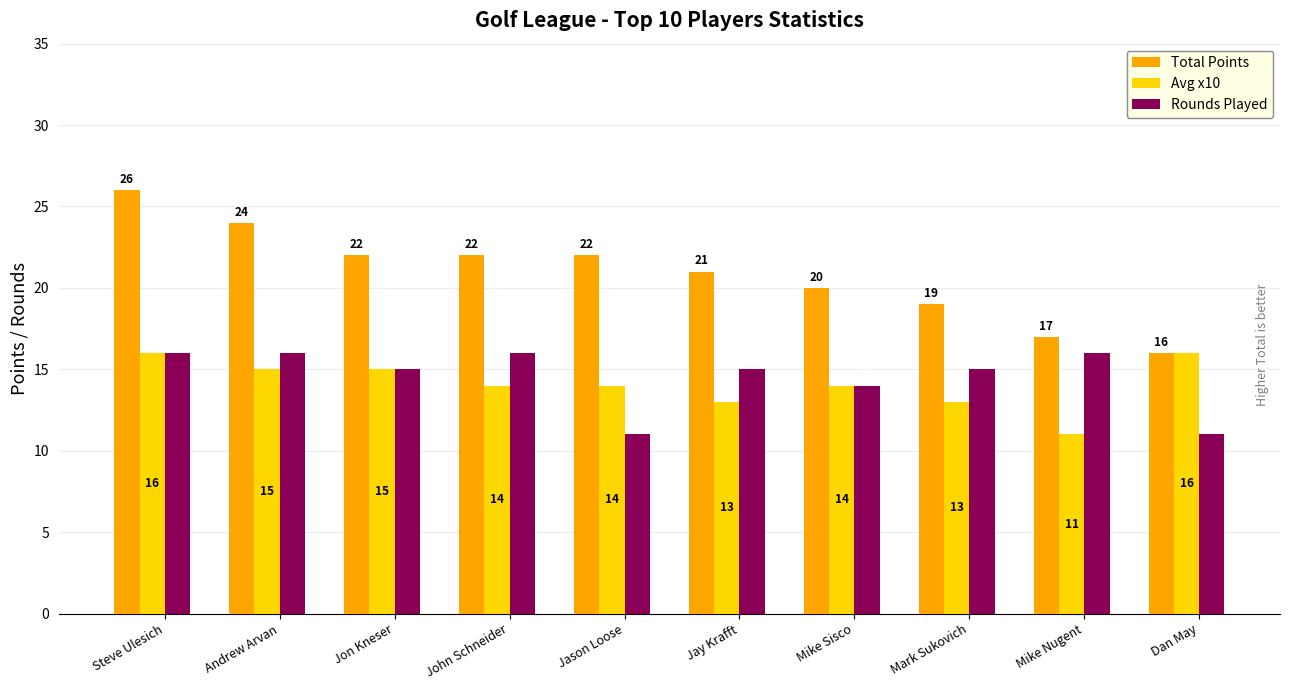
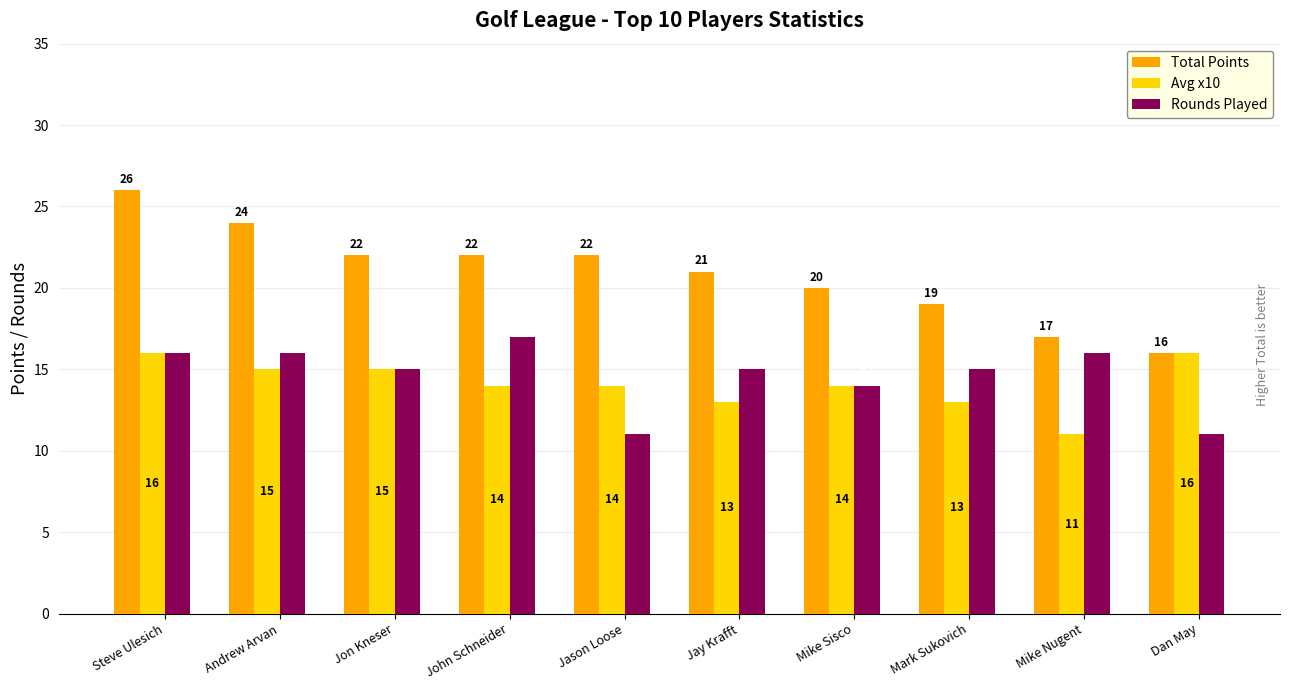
  {
    "Rounds Played": {
      "Steve Ulesich": 16,
      "Andrew Arvan": 16,
      "Jon Kneser": 15,
-     "John Schneider": 16,
+     "John Schneider": 17,
      "Jason Loose": 11,
      "Jay Krafft": 15,
      "Mike Sisco": 14,
      "Mark Sukovich": 15,
      "Mike Nugent": 16,
      "Dan May": 11
    }
  }
